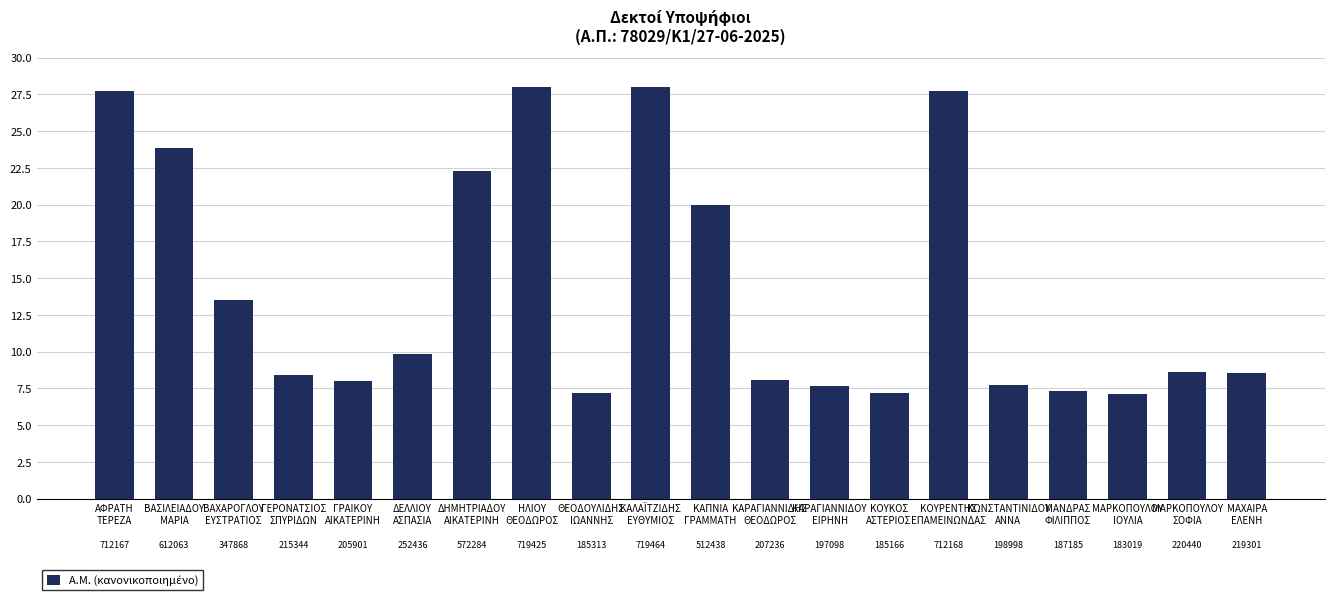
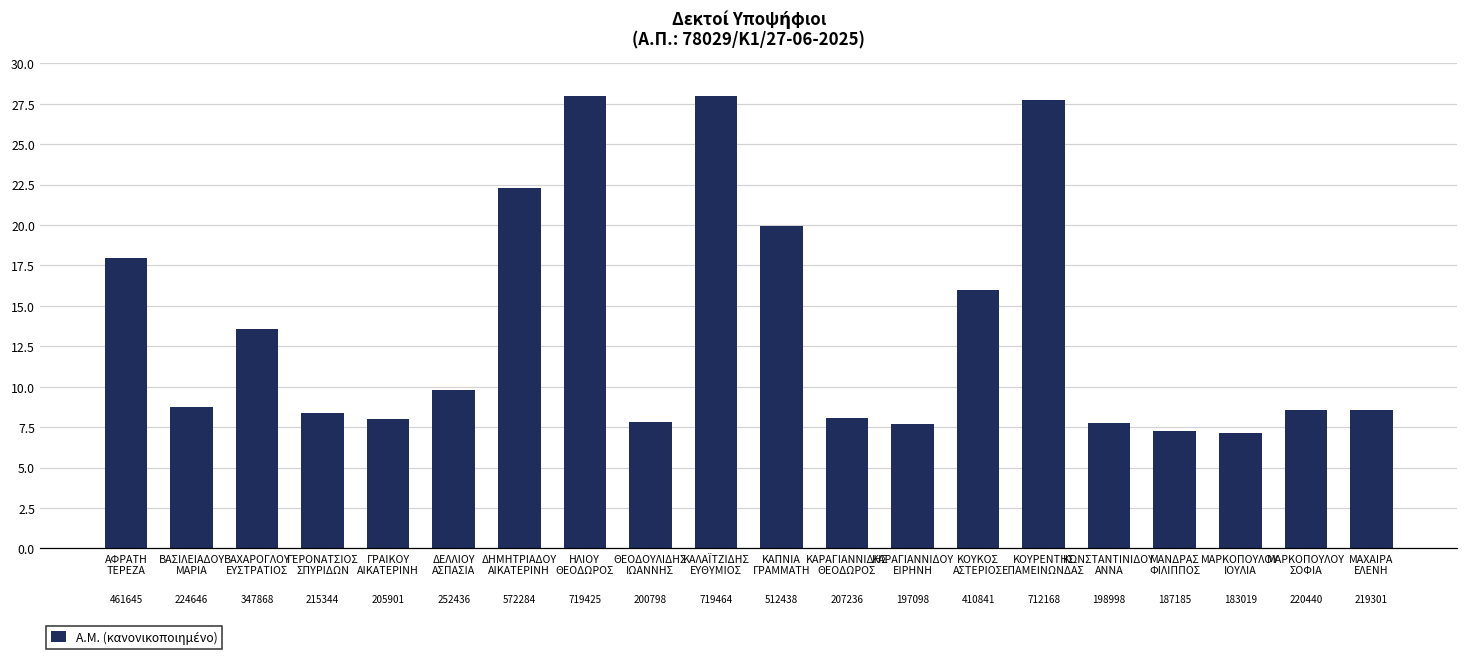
  {
-   "ΑΦΡΑΤΗ ΤΕΡΕΖΑ": 712167,
-   "ΒΑΣΙΛΕΙΑΔΟΥ ΜΑΡΙΑ": 612063,
-   "ΘΕΟΔΟΥΛΙΔΗΣ ΙΩΑΝΝΗΣ": 185313,
-   "ΚΟΥΚΟΣ ΑΣΤΕΡΙΟΣ": 185166
+   "ΑΦΡΑΤΗ ΤΕΡΕΖΑ": 461645,
+   "ΒΑΣΙΛΕΙΑΔΟΥ ΜΑΡΙΑ": 224646,
+   "ΘΕΟΔΟΥΛΙΔΗΣ ΙΩΑΝΝΗΣ": 200798,
+   "ΚΟΥΚΟΣ ΑΣΤΕΡΙΟΣ": 410841
  }
